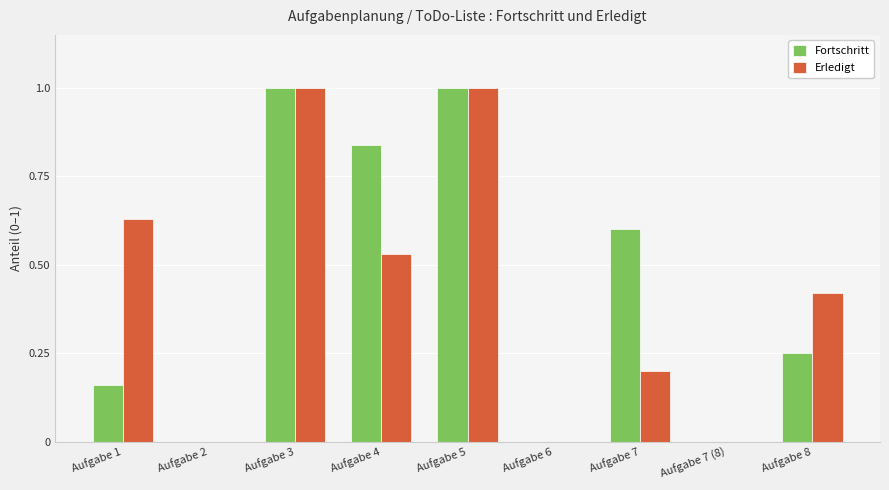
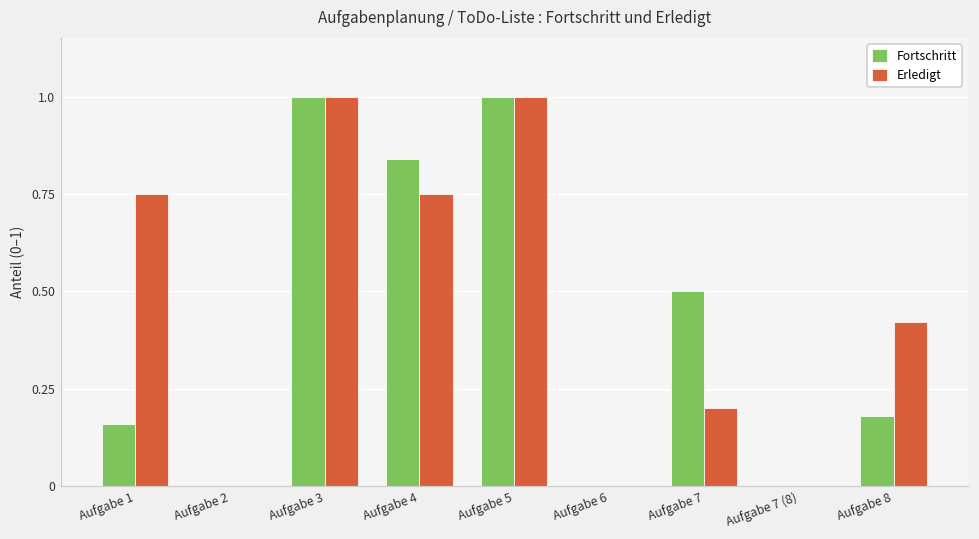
  {
    "Fortschritt": {
      "Aufgabe 1": 0.16,
      "Aufgabe 2": 0.00,
      "Aufgabe 3": 1.00,
      "Aufgabe 4": 0.84,
      "Aufgabe 5": 1.00,
      "Aufgabe 6": 0.00,
-     "Aufgabe 7": 0.6,
+     "Aufgabe 7": 0.5,
      "Aufgabe 7 (8)": 0.00,
-     "Aufgabe 8": 0.25
+     "Aufgabe 8": 0.18
    },
    "Erledigt": {
-     "Aufgabe 1": 0.63,
+     "Aufgabe 1": 0.75,
      "Aufgabe 2": 0.00,
      "Aufgabe 3": 1.00,
-     "Aufgabe 4": 0.53,
+     "Aufgabe 4": 0.75,
      "Aufgabe 5": 1.00,
      "Aufgabe 6": 0.00,
      "Aufgabe 7": 0.20,
      "Aufgabe 7 (8)": 0.00,
      "Aufgabe 8": 0.42
    }
  }
